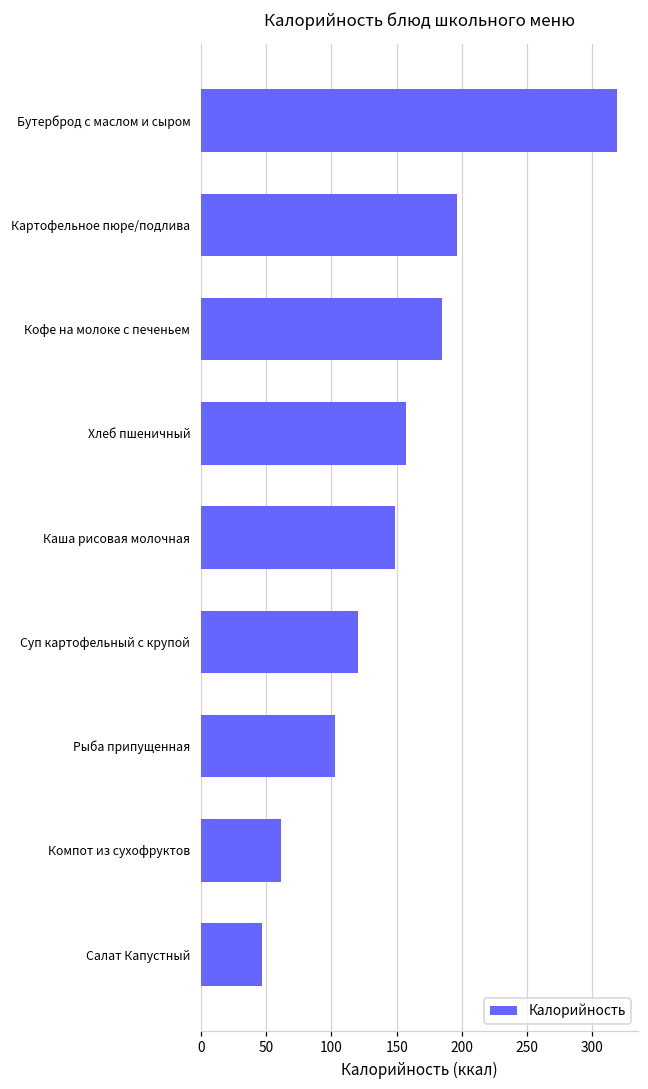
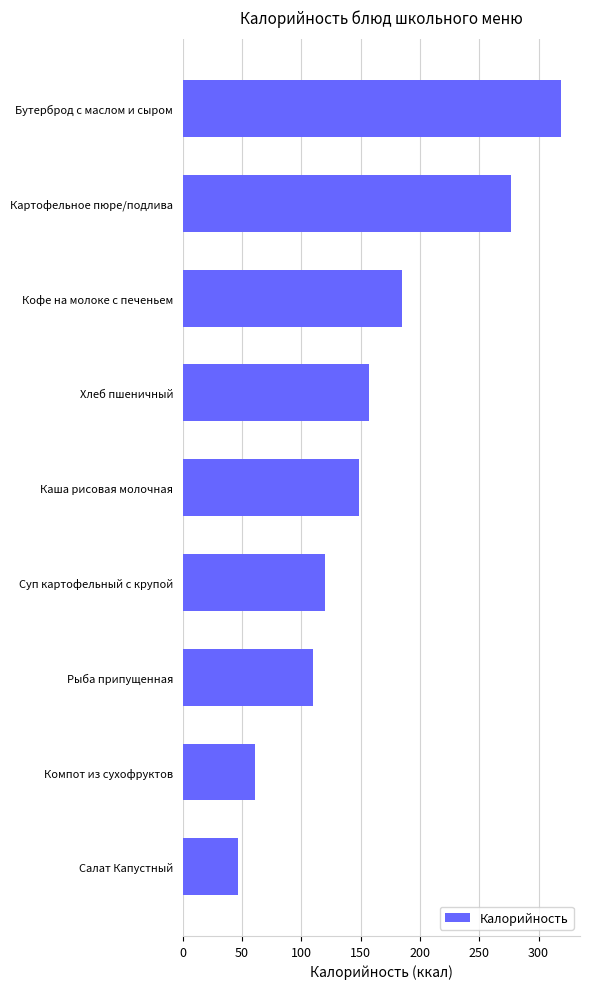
  {
    "Бутерброд с маслом и сыром": 319,
-   "Картофельное пюре/подлива": 196,
+   "Картофельное пюре/подлива": 277,
    "Кофе на молоке с печеньем": 185,
    "Хлеб пшеничный": 157,
    "Каша рисовая молочная": 149,
    "Суп картофельный с крупой": 120,
-   "Рыба припущенная": 103,
+   "Рыба припущенная": 110,
    "Компот из сухофруктов": 61,
    "Салат Капустный": 47
  }
